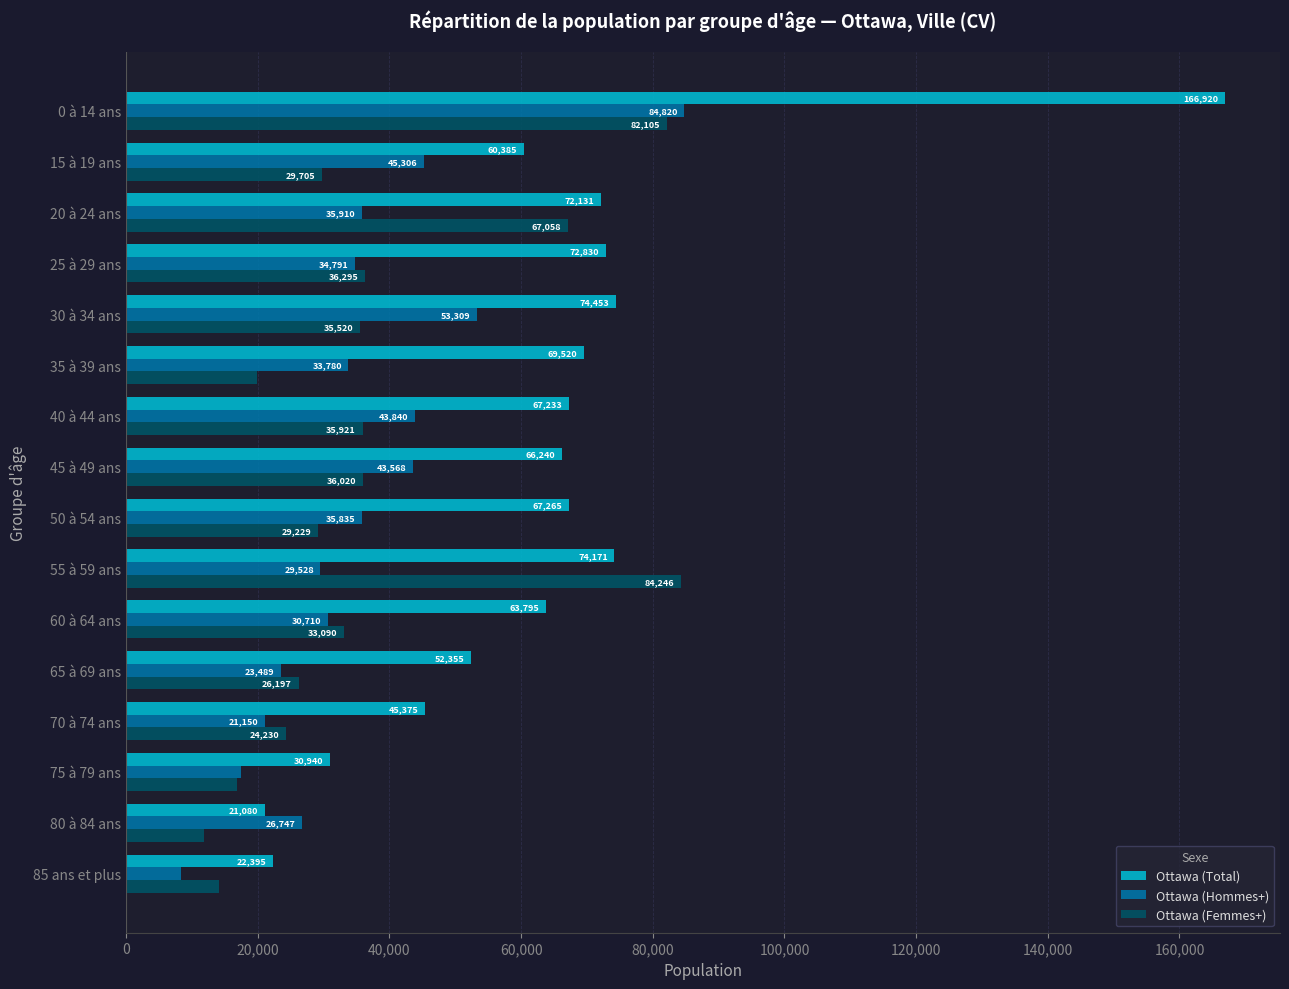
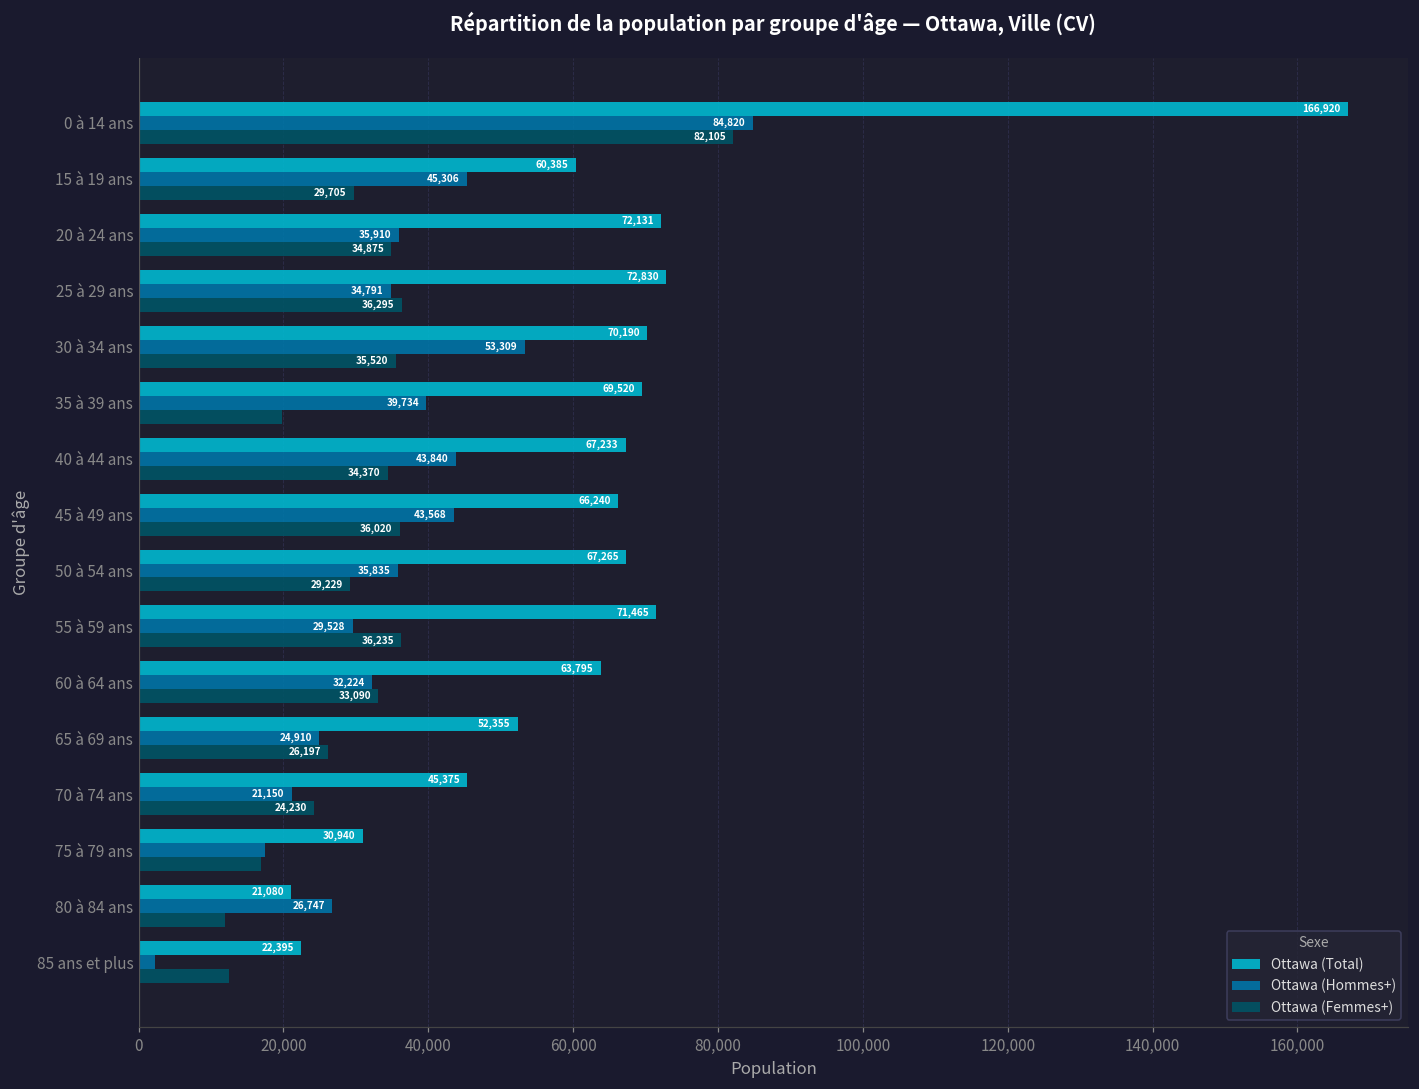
  {
    "Ottawa (Total)": {
      "0 à 14 ans": "166,920",
      "15 à 19 ans": "60,385",
      "20 à 24 ans": "72,131",
      "25 à 29 ans": "72,830",
-     "30 à 34 ans": "74,453",
+     "30 à 34 ans": "70,190",
      "35 à 39 ans": "69,520",
      "40 à 44 ans": "67,233",
      "45 à 49 ans": "66,240",
      "50 à 54 ans": "67,265",
-     "55 à 59 ans": "74,171",
+     "55 à 59 ans": "71,465",
      "60 à 64 ans": "63,795",
      "65 à 69 ans": "52,355",
      "70 à 74 ans": "45,375",
      "75 à 79 ans": "30,940",
      "80 à 84 ans": "21,080",
      "85 ans et plus": "22,395"
    },
    "Ottawa (Hommes+)": {
      "0 à 14 ans": "84,820",
      "15 à 19 ans": "45,306",
      "20 à 24 ans": "35,910",
      "25 à 29 ans": "34,791",
      "30 à 34 ans": "53,309",
-     "35 à 39 ans": "33,780",
+     "35 à 39 ans": "39,734",
      "40 à 44 ans": "43,840",
      "45 à 49 ans": "43,568",
      "50 à 54 ans": "35,835",
      "55 à 59 ans": "29,528",
-     "60 à 64 ans": "30,710",
-     "65 à 69 ans": "23,489",
+     "60 à 64 ans": "32,224",
+     "65 à 69 ans": "24,910",
      "70 à 74 ans": "21,150",
      "80 à 84 ans": "26,747",
-     "85 ans et plus": "8,000"
+     "85 ans et plus": "2,000"
    },
    "Ottawa (Femmes+)": {
      "0 à 14 ans": "82,105",
      "15 à 19 ans": "29,705",
-     "20 à 24 ans": "67,058",
+     "20 à 24 ans": "34,875",
      "25 à 29 ans": "36,295",
      "30 à 34 ans": "35,520",
-     "40 à 44 ans": "35,921",
+     "40 à 44 ans": "34,370",
      "45 à 49 ans": "36,020",
      "50 à 54 ans": "29,229",
-     "55 à 59 ans": "84,246",
+     "55 à 59 ans": "36,235",
      "60 à 64 ans": "33,090",
      "65 à 69 ans": "26,197",
      "70 à 74 ans": "24,230",
-     "85 ans et plus": "14,000"
+     "85 ans et plus": "13,000"
    }
  }
